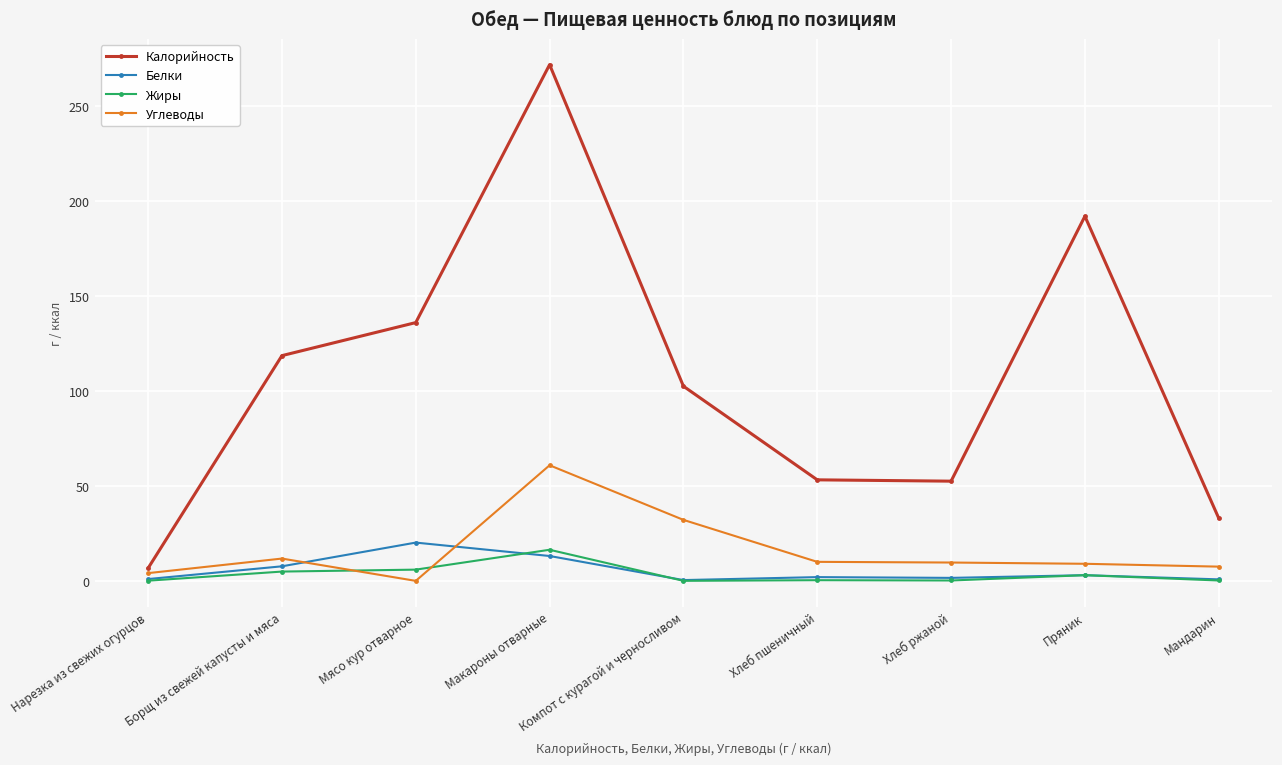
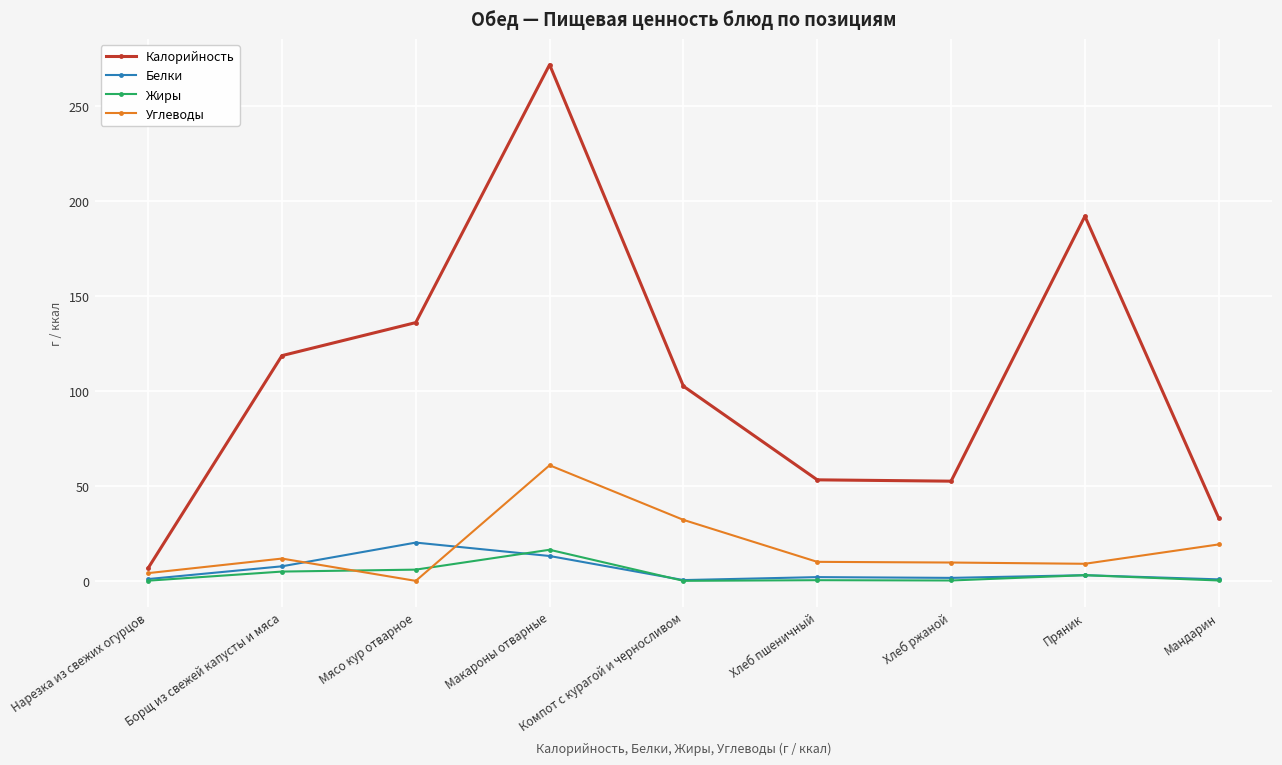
  {
    "Калорийность": {
      "Нарезка из свежих огурцов": 7,
      "Борщ из свежей капусты и мяса": 119,
      "Мясо кур отварное": 136,
      "Макароны отварные": 272,
      "Компот с курагой и черносливом": 103,
      "Хлеб пшеничный": 53,
      "Хлеб ржаной": 53,
      "Пряник": 192,
      "Мандарин": 33
    },
    "Белки": {
      "Борщ из свежей капусты и мяса": 8,
      "Мясо кур отварное": 20,
      "Макароны отварные": 13,
      "Хлеб пшеничный": 2,
      "Хлеб ржаной": 2
    },
    "Жиры": {
      "Борщ из свежей капусты и мяса": 5,
      "Мясо кур отварное": 6,
      "Макароны отварные": 16,
      "Хлеб пшеничный": 0,
      "Хлеб ржаной": 0
    },
    "Углеводы": {
      "Нарезка из свежих огурцов": 4,
      "Борщ из свежей капусты и мяса": 12,
      "Мясо кур отварное": 0,
      "Макароны отварные": 61,
      "Компот с курагой и черносливом": 32,
      "Хлеб пшеничный": 10,
      "Хлеб ржаной": 10,
      "Пряник": 9,
-     "Мандарин": 8
+     "Мандарин": 19
    }
  }
